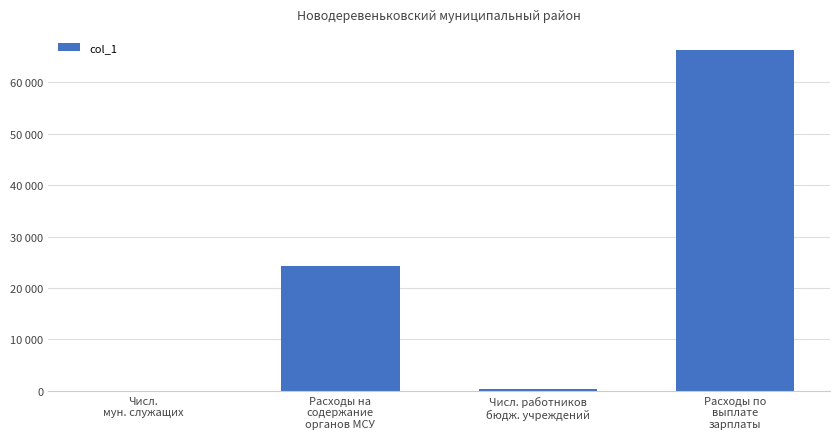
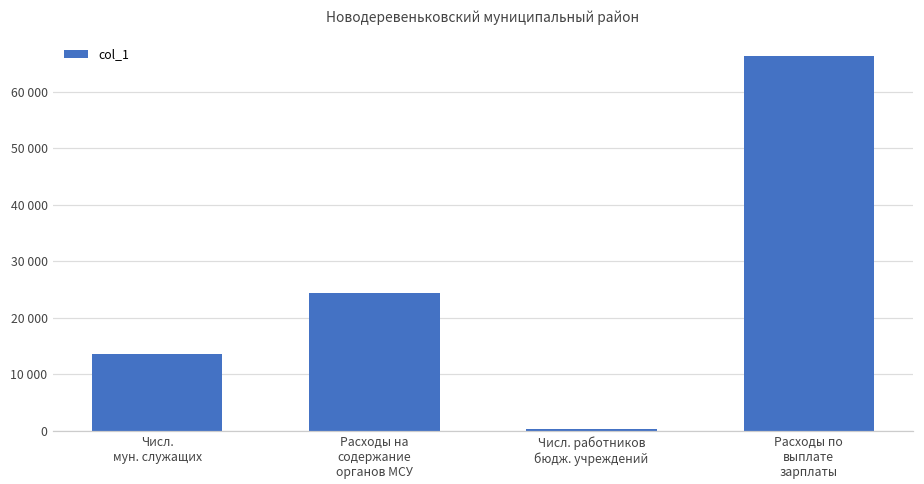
  {
-   "Числ. мун. служащих": 0,
+   "Числ. мун. служащих": 14000,
    "Расходы на содержание органов МСУ": 24000,
    "Расходы по выплате зарплаты": 66000
  }
